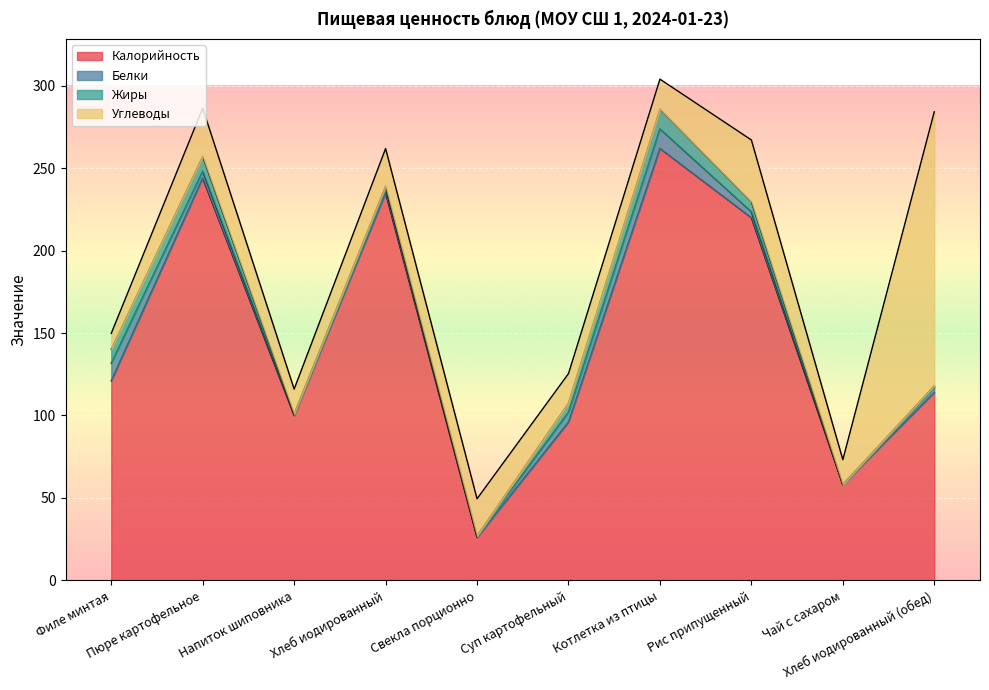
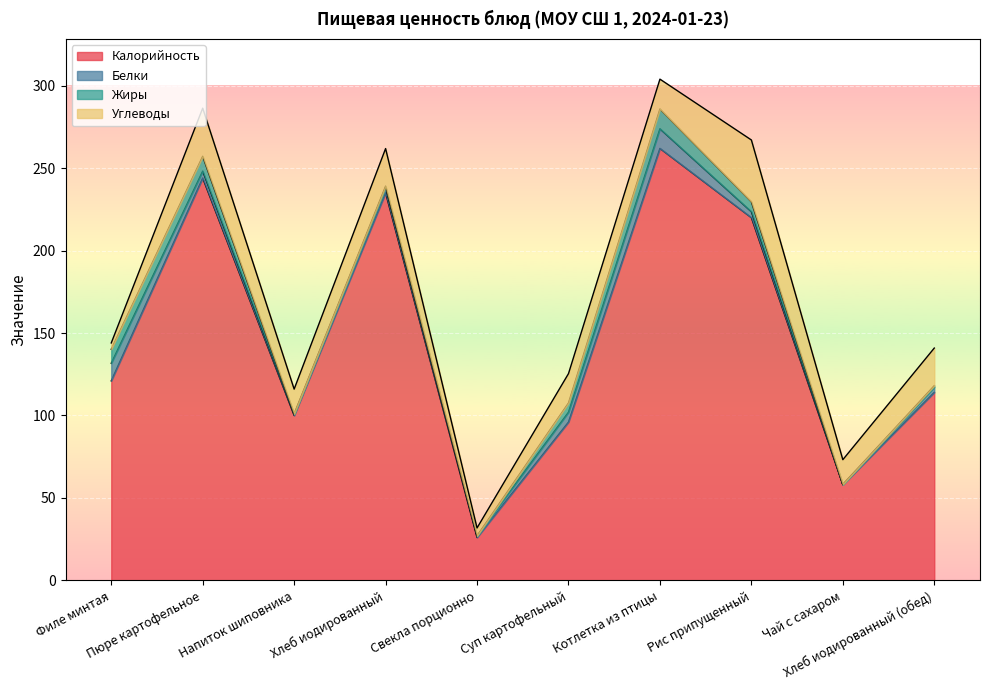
  {
    "Калорийность": {
      "Филе минтая": 121,
      "Пюре картофельное": 244,
      "Хлеб иодированный": 235,
      "Суп картофельный": 96,
      "Котлетка из птицы": 262,
      "Рис припущенный": 220,
      "Хлеб иодированный (обед)": 114
    },
    "Углеводы": {
-     "Филе минтая": 10,
+     "Филе минтая": 4,
      "Напиток шиповника": 15,
      "Хлеб иодированный": 23,
-     "Свекла порционно": 23,
+     "Свекла порционно": 5,
      "Суп картофельный": 18,
      "Котлетка из птицы": 18,
      "Рис припущенный": 38,
      "Чай с сахаром": 15,
-     "Хлеб иодированный (обед)": 166
+     "Хлеб иодированный (обед)": 23
    }
  }
